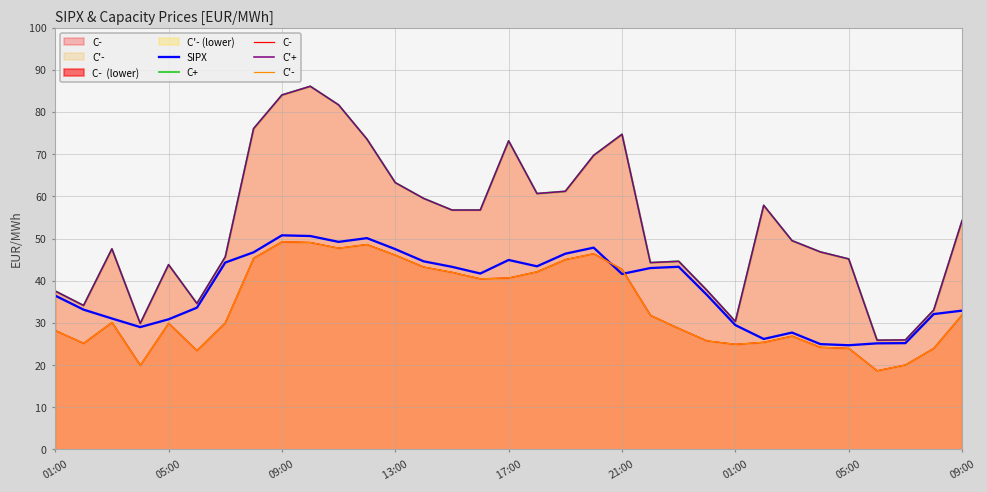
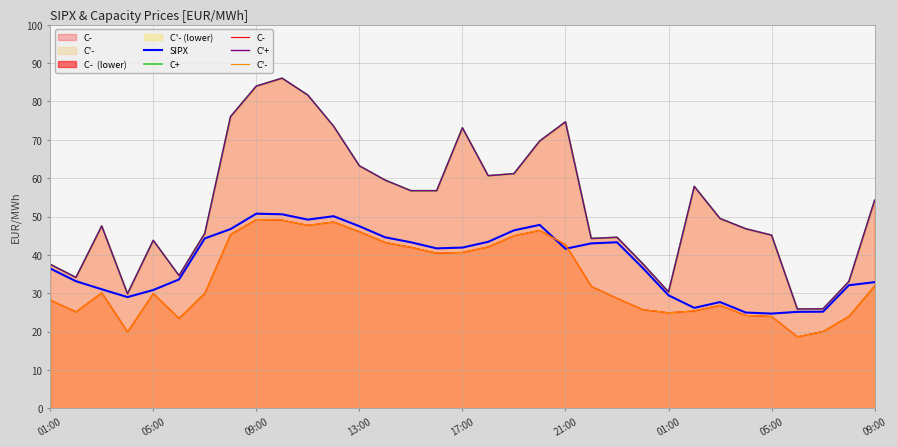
  {
    "SIPX": {
      "13:00": 47,
-     "17:00": 45,
+     "17:00": 42,
      "21:00": 42
    }
  }
